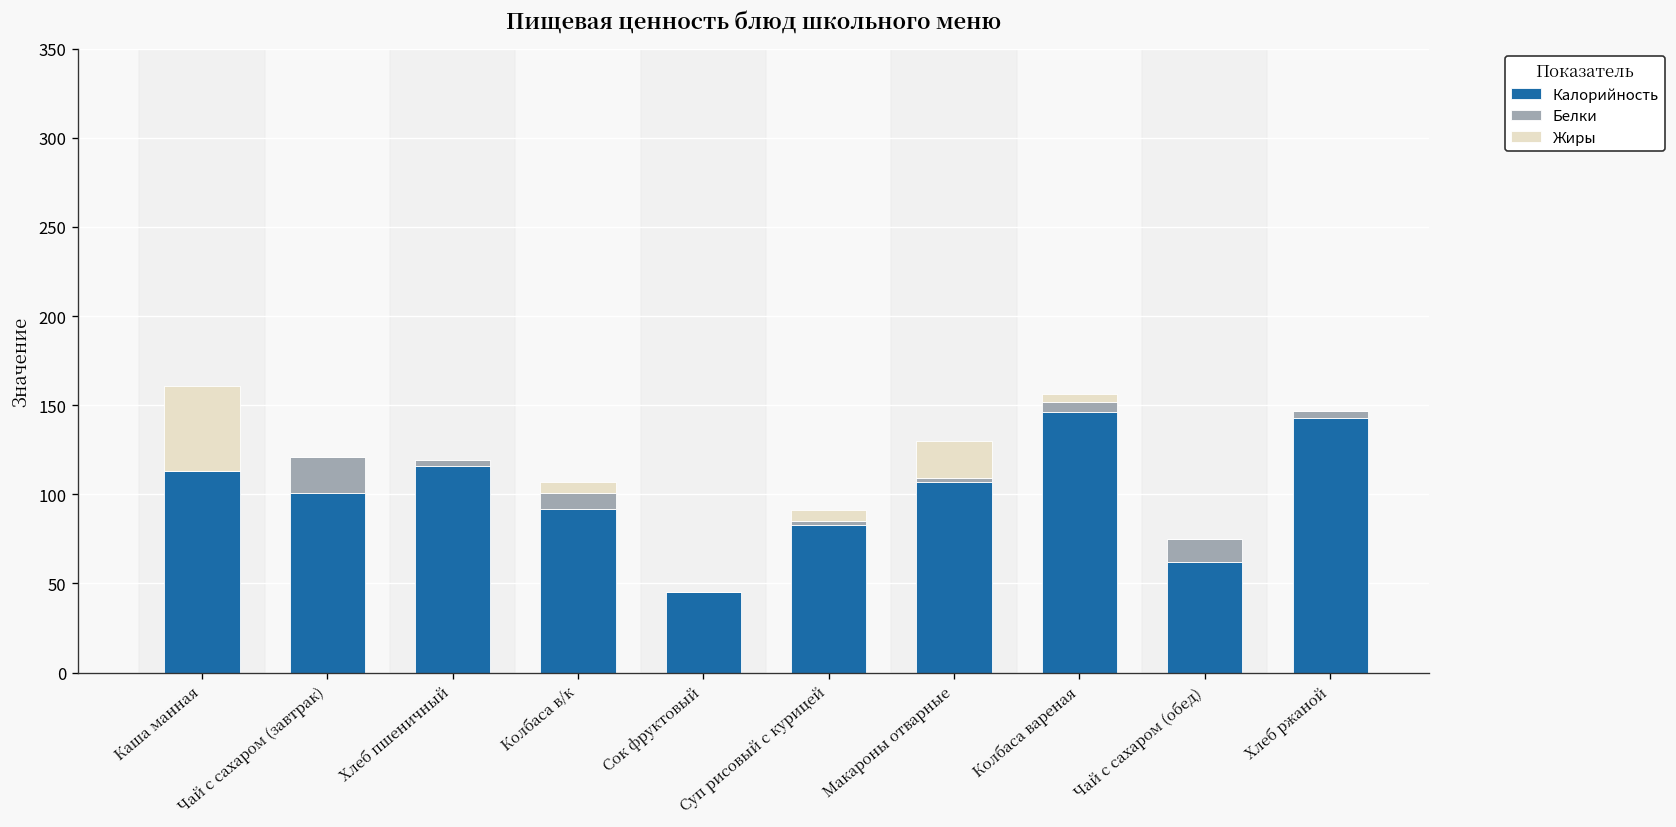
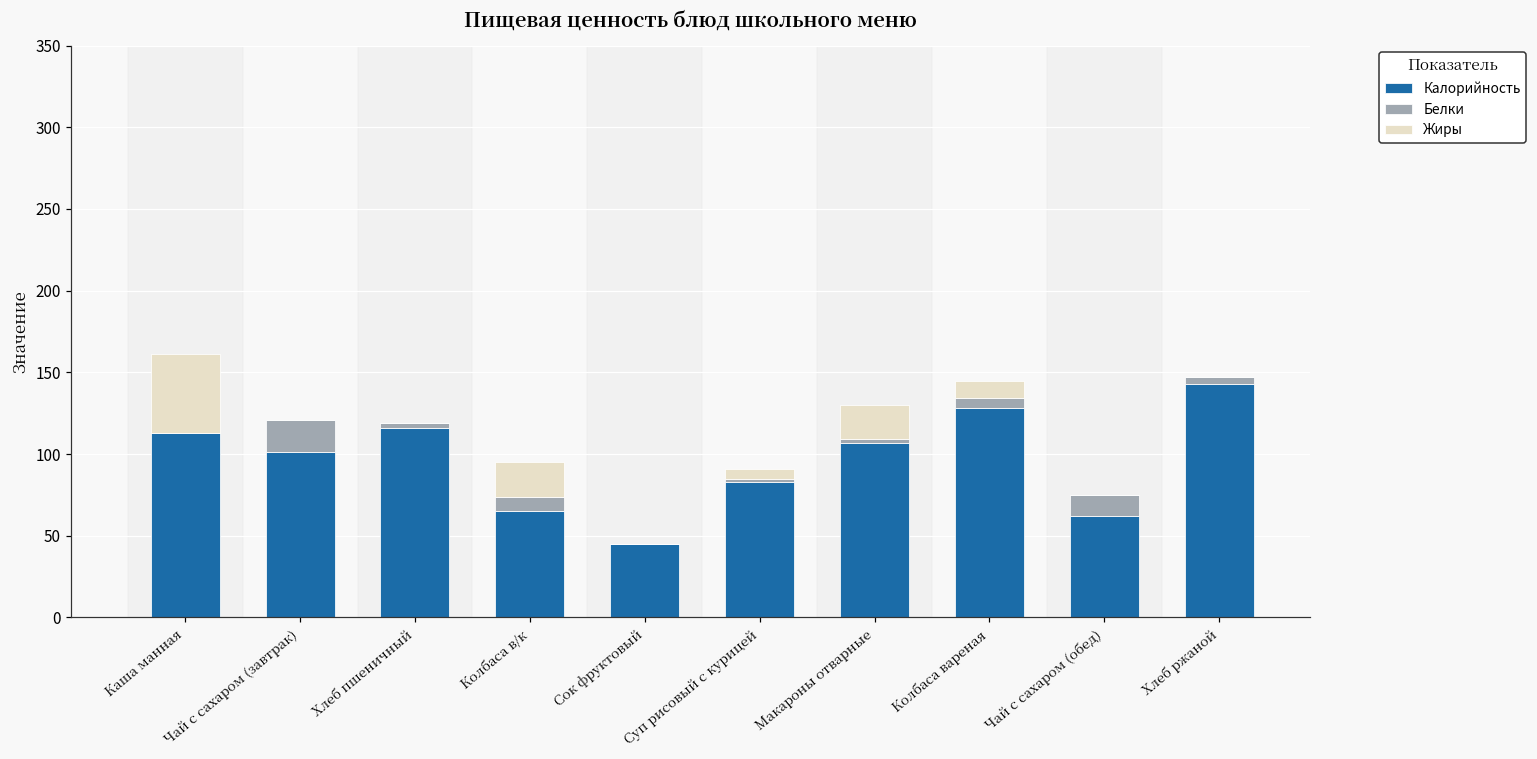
  {
    "Калорийность": {
      "Каша манная": 113,
      "Чай с сахаром (завтрак)": 101,
      "Хлеб пшеничный": 116,
-     "Колбаса в/к": 92,
+     "Колбаса в/к": 65,
      "Сок фруктовый": 45,
      "Суп рисовый с курицей": 83,
      "Макароны отварные": 107,
-     "Колбаса вареная": 146,
+     "Колбаса вареная": 128,
      "Чай с сахаром (обед)": 62,
      "Хлеб ржаной": 143
    },
    "Белки": {
      "Каша манная": 0,
      "Чай с сахаром (завтрак)": 20,
      "Хлеб пшеничный": 3,
      "Колбаса в/к": 9,
      "Сок фруктовый": 0,
      "Суп рисовый с курицей": 2,
      "Макароны отварные": 2,
      "Колбаса вареная": 6,
      "Чай с сахаром (обед)": 13,
      "Хлеб ржаной": 4
    },
    "Жиры": {
      "Каша манная": 48,
      "Чай с сахаром (завтрак)": 0,
      "Хлеб пшеничный": 0,
-     "Колбаса в/к": 6,
+     "Колбаса в/к": 21,
      "Сок фруктовый": 0,
      "Суп рисовый с курицей": 6,
      "Макароны отварные": 21,
-     "Колбаса вареная": 4,
+     "Колбаса вареная": 11,
      "Чай с сахаром (обед)": 0,
      "Хлеб ржаной": 0
    }
  }
